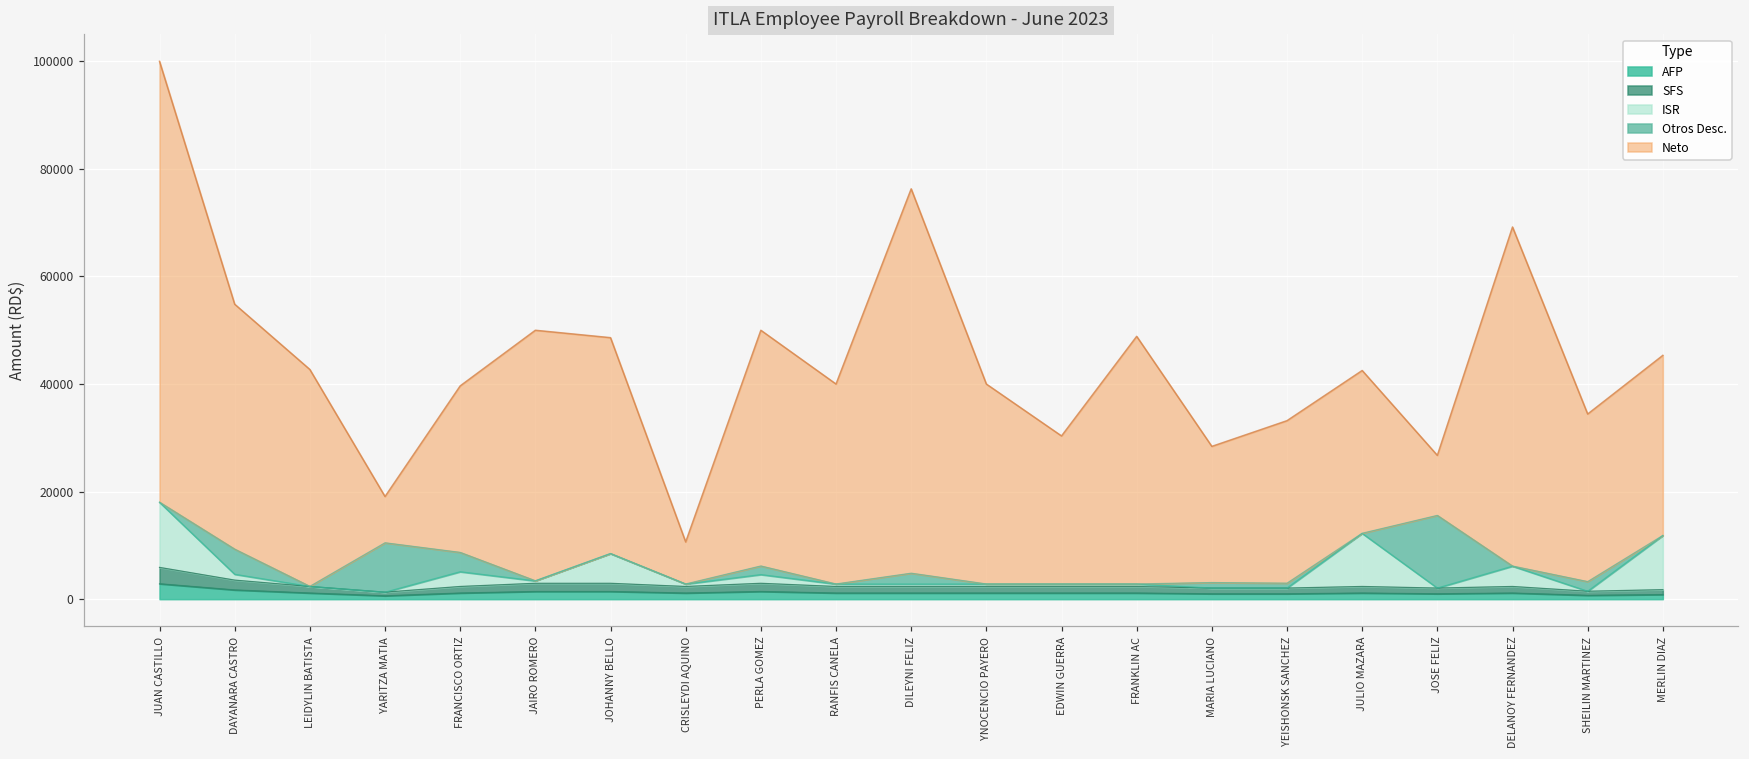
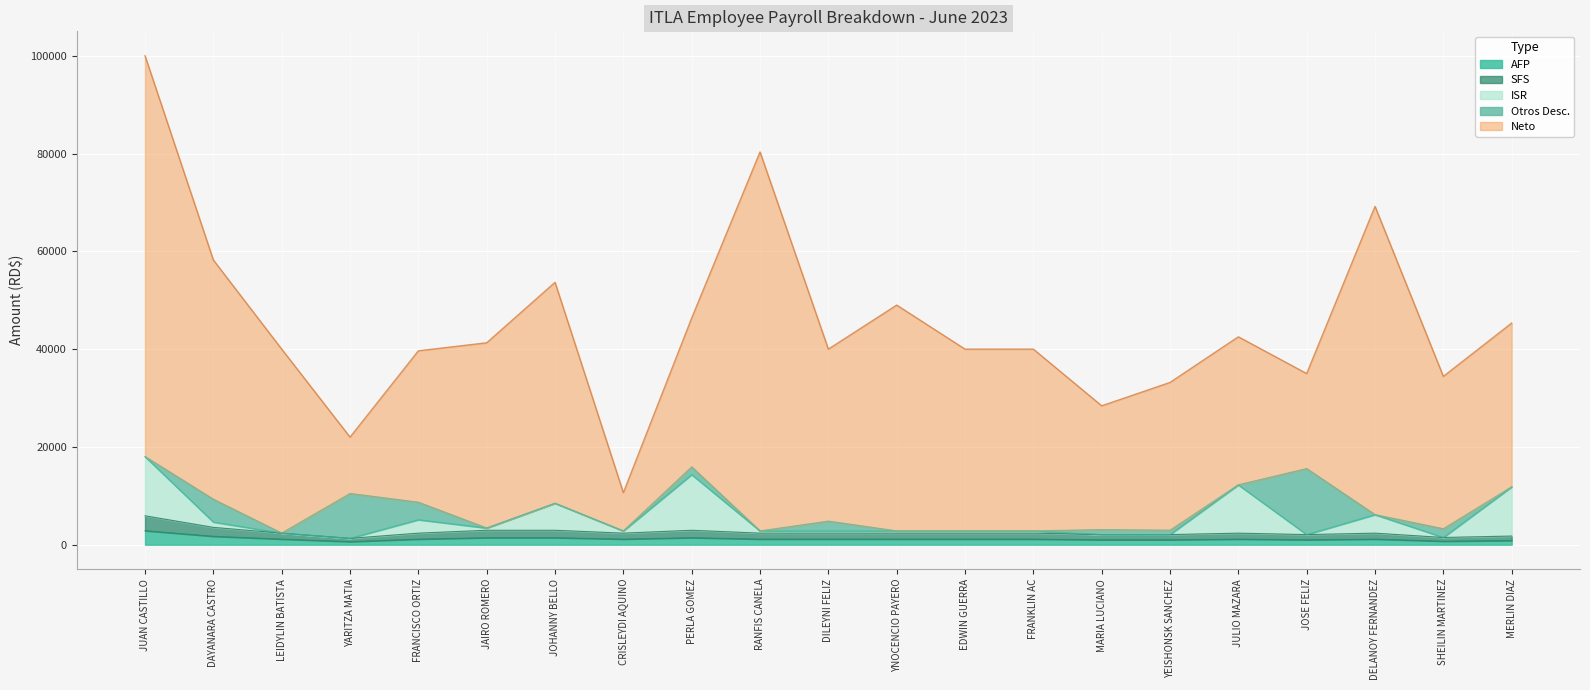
  {
    "SFS": {
      "JUAN CASTILLO": 3000,
      "DAYANARA CASTRO": 2000,
      "FRANCISCO ORTIZ": 1000,
      "JOHANNY BELLO": 2000,
      "PERLA GOMEZ": 2000,
      "JULIO MAZARA": 1000,
      "DELANOY FERNANDEZ": 1000,
      "MERLIN DIAZ": 1000
    },
    "ISR": {
      "DAYANARA CASTRO": 1000,
      "FRANCISCO ORTIZ": 3000,
-     "PERLA GOMEZ": 2000
+     "PERLA GOMEZ": 11000
    },
    "Neto": {
      "JUAN CASTILLO": 82000,
-     "DAYANARA CASTRO": 46000,
-     "LEIDYLIN BATISTA": 40000,
-     "YARITZA MATIA": 9000,
+     "DAYANARA CASTRO": 49000,
+     "LEIDYLIN BATISTA": 38000,
+     "YARITZA MATIA": 12000,
      "FRANCISCO ORTIZ": 31000,
-     "JAIRO ROMERO": 47000,
-     "JOHANNY BELLO": 40000,
+     "JAIRO ROMERO": 38000,
+     "JOHANNY BELLO": 45000,
      "CRISLEYDI AQUINO": 8000,
-     "PERLA GOMEZ": 44000,
-     "RANFIS CANELA": 37000,
-     "DILEYNI FELIZ": 71000,
-     "YNOCENCIO PAYERO": 37000,
-     "EDWIN GUERRA": 28000,
-     "FRANKLIN AC": 46000,
+     "PERLA GOMEZ": 30000,
+     "RANFIS CANELA": 78000,
+     "DILEYNI FELIZ": 35000,
+     "YNOCENCIO PAYERO": 46000,
+     "EDWIN GUERRA": 37000,
+     "FRANKLIN AC": 37000,
      "MARIA LUCIANO": 25000,
      "YEISHONSK SANCHEZ": 30000,
      "JULIO MAZARA": 30000,
-     "JOSE FELIZ": 11000,
+     "JOSE FELIZ": 19000,
      "DELANOY FERNANDEZ": 63000,
      "SHEILIN MARTINEZ": 31000,
      "MERLIN DIAZ": 33000
    }
  }
